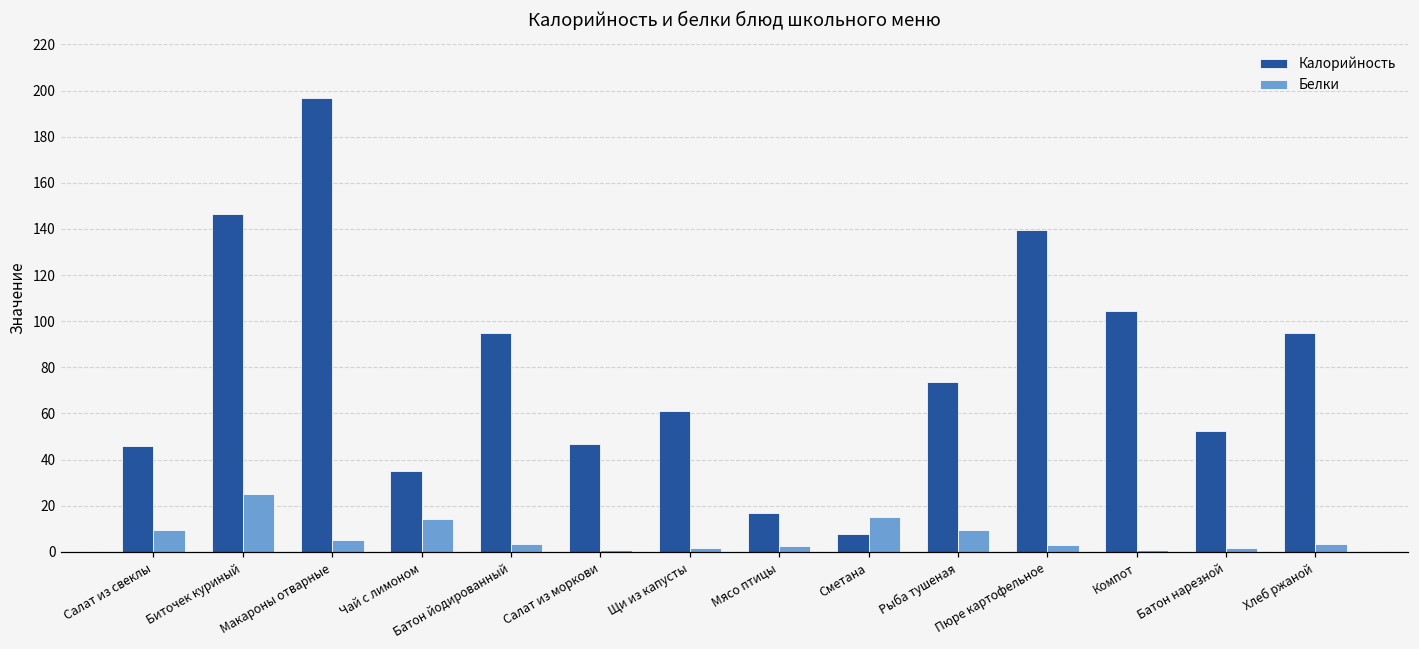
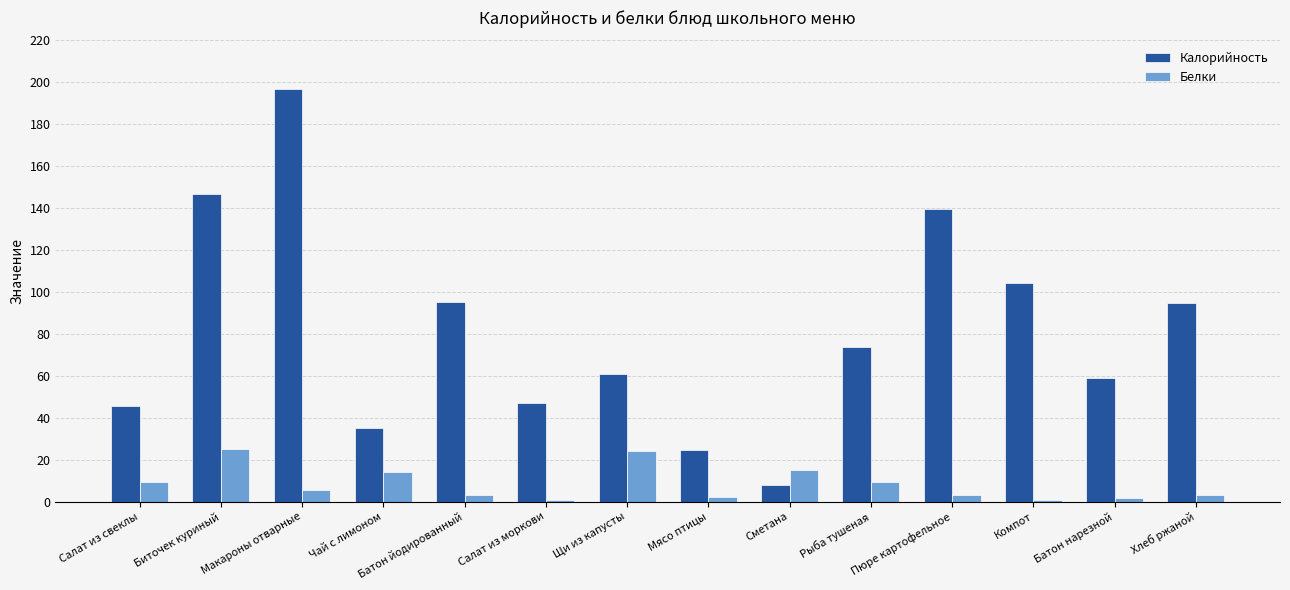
  {
    "Калорийность": {
      "Салат из свеклы": 46,
      "Биточек куриный": 147,
      "Макароны отварные": 197,
      "Чай с лимоном": 35,
      "Батон йодированный": 95,
      "Салат из моркови": 47,
      "Щи из капусты": 61,
-     "Мясо птицы": 17,
+     "Мясо птицы": 25,
      "Сметана": 8,
      "Рыба тушеная": 74,
      "Пюре картофельное": 139,
      "Компот": 104,
-     "Батон нарезной": 52,
+     "Батон нарезной": 59,
      "Хлеб ржаной": 95
    },
    "Белки": {
      "Салат из свеклы": 9,
      "Биточек куриный": 25,
      "Макароны отварные": 5,
      "Чай с лимоном": 14,
      "Батон йодированный": 3,
-     "Щи из капусты": 2,
+     "Щи из капусты": 24,
      "Мясо птицы": 2,
      "Сметана": 15,
      "Рыба тушеная": 10,
      "Пюре картофельное": 3,
      "Батон нарезной": 2,
      "Хлеб ржаной": 3
    }
  }
